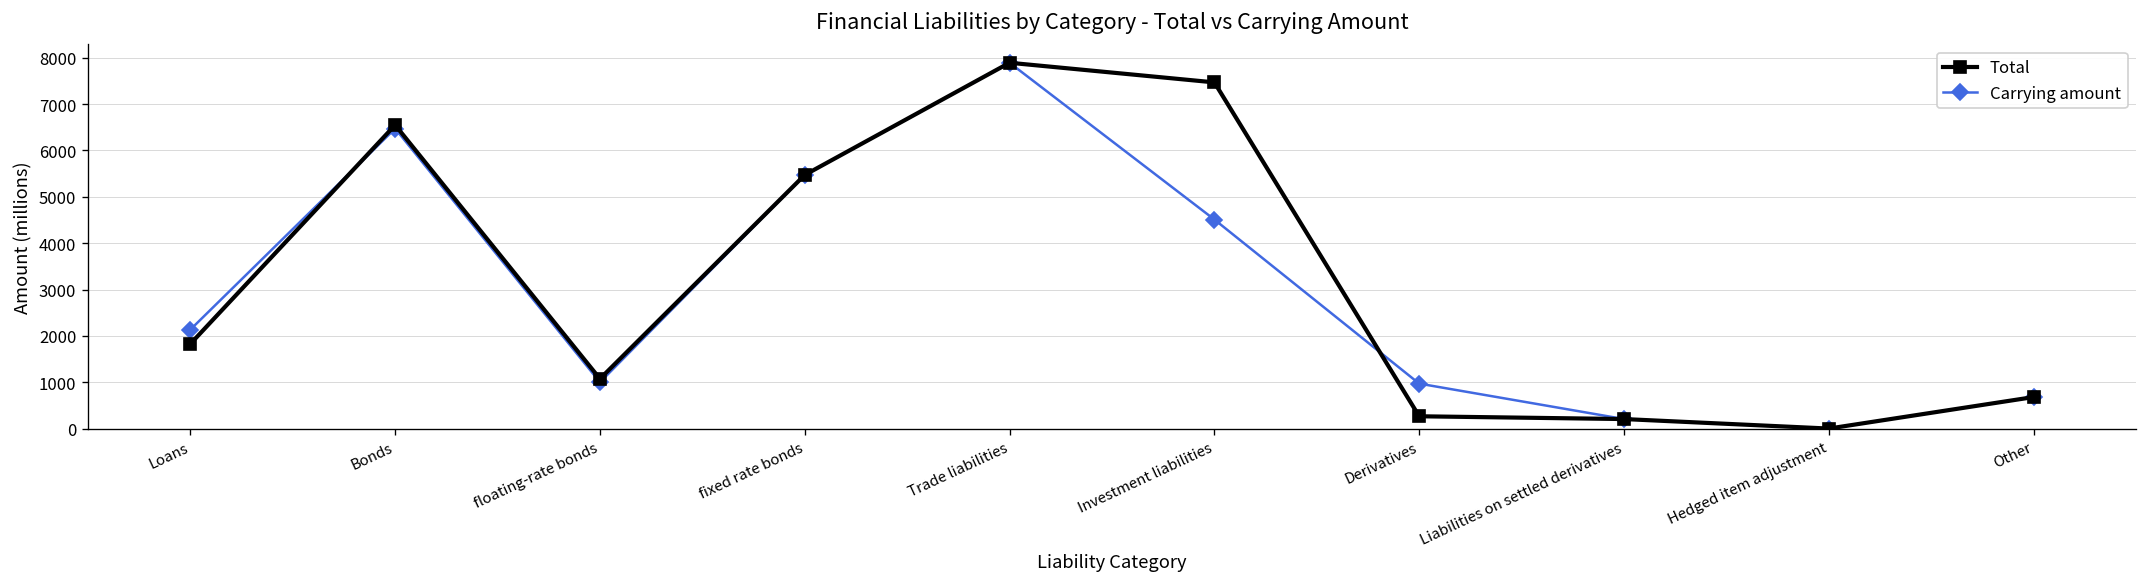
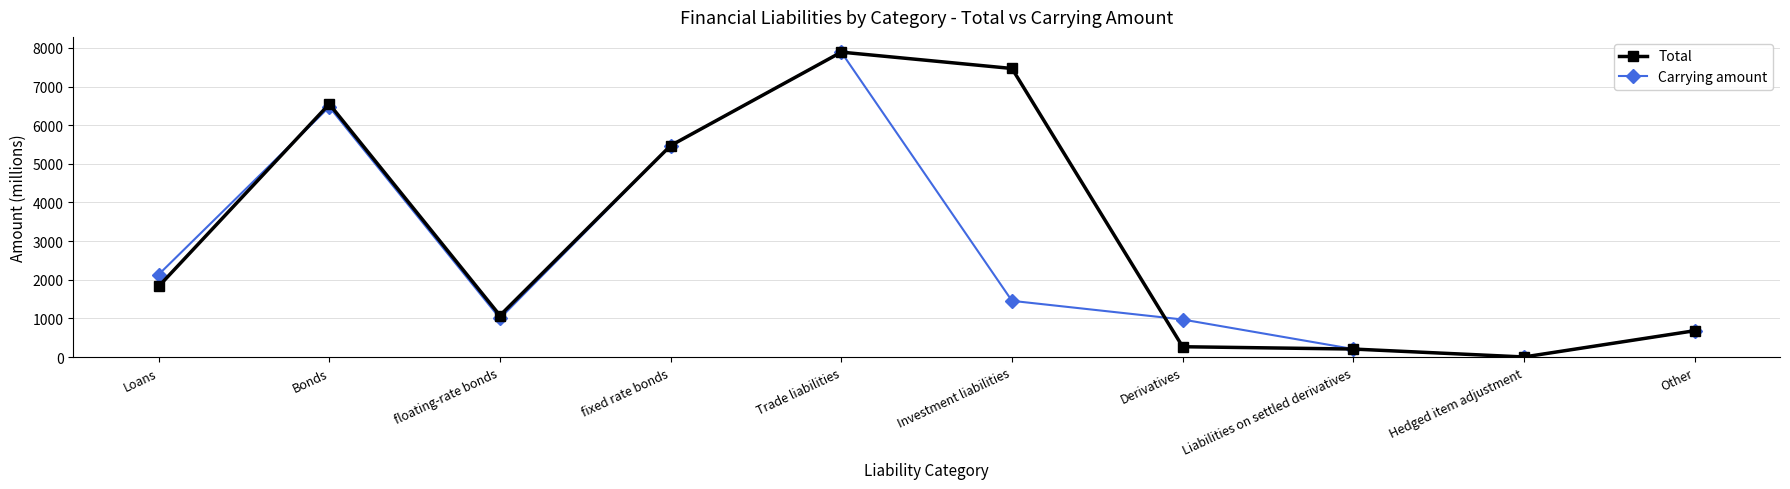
  {
    "Total": {
      "Loans": 1800,
      "Bonds": 6500,
      "floating-rate bonds": 1100,
      "Investment liabilities": 7500,
      "Derivatives": 300
    },
    "Carrying amount": {
      "Loans": 2100,
      "Bonds": 6500,
      "floating-rate bonds": 1000,
-     "Investment liabilities": 4500,
+     "Investment liabilities": 1500,
      "Derivatives": 1000
    }
  }
